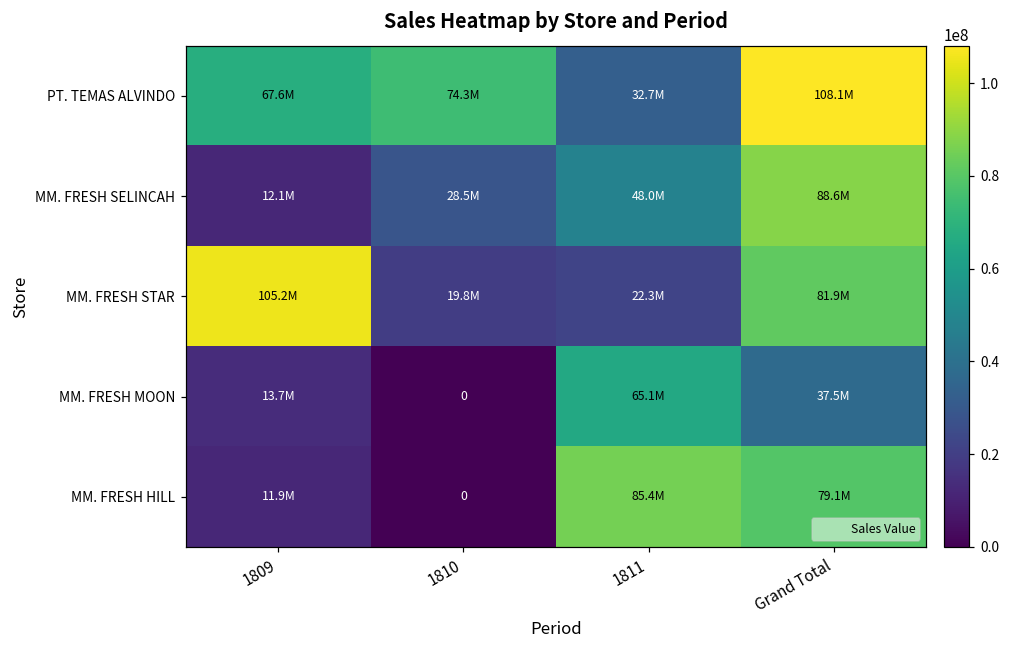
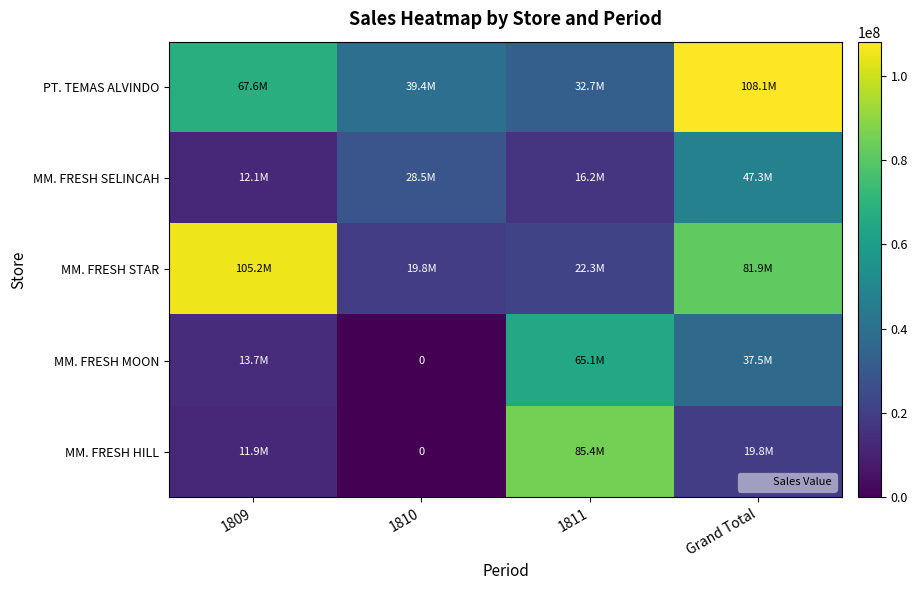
  {
    "PT. TEMAS ALVINDO": {
      "1809": "67.6M",
-     "1810": "74.3M",
+     "1810": "39.4M",
      "1811": "32.7M",
      "Grand Total": "108.1M"
    },
    "MM. FRESH SELINCAH": {
      "1809": "12.1M",
      "1810": "28.5M",
-     "1811": "48.0M",
-     "Grand Total": "88.6M"
+     "1811": "16.2M",
+     "Grand Total": "47.3M"
    },
    "MM. FRESH STAR": {
      "1809": "105.2M",
      "1810": "19.8M",
      "1811": "22.3M",
      "Grand Total": "81.9M"
    },
    "MM. FRESH MOON": {
      "1809": "13.7M",
      "1810": "0",
      "1811": "65.1M",
      "Grand Total": "37.5M"
    },
    "MM. FRESH HILL": {
      "1809": "11.9M",
      "1810": "0",
      "1811": "85.4M",
-     "Grand Total": "79.1M"
+     "Grand Total": "19.8M"
    }
  }
